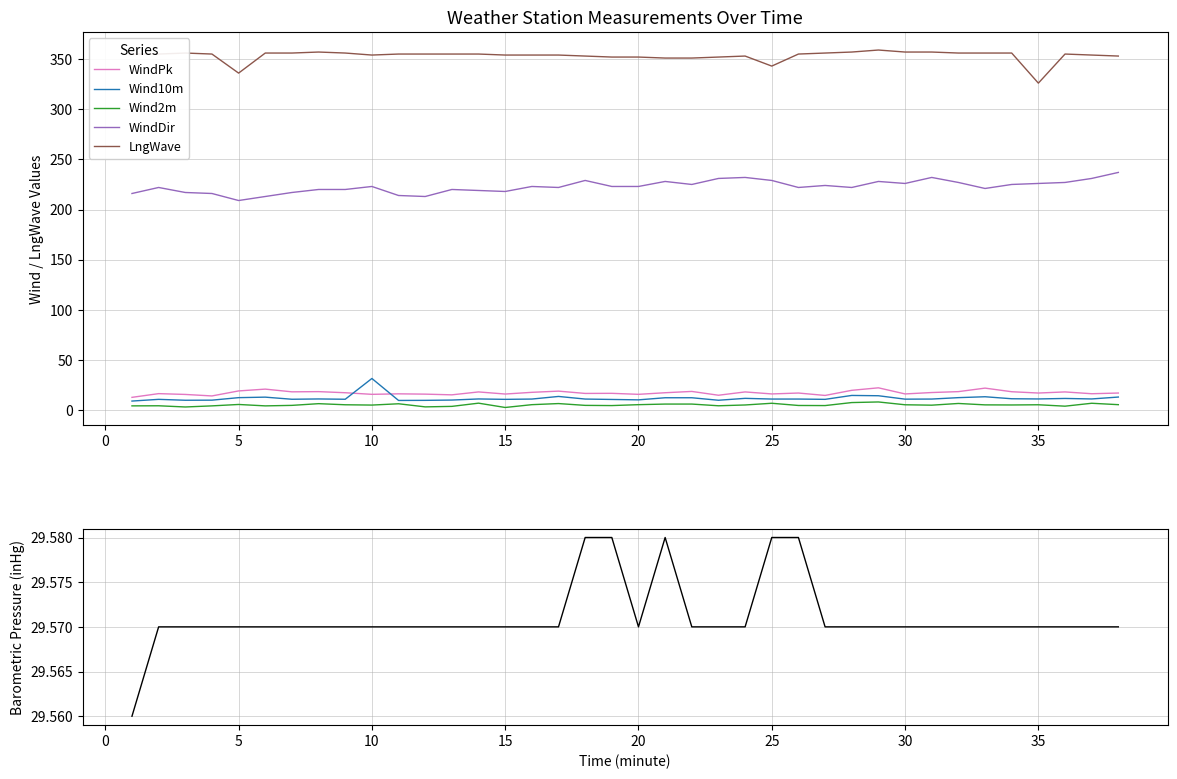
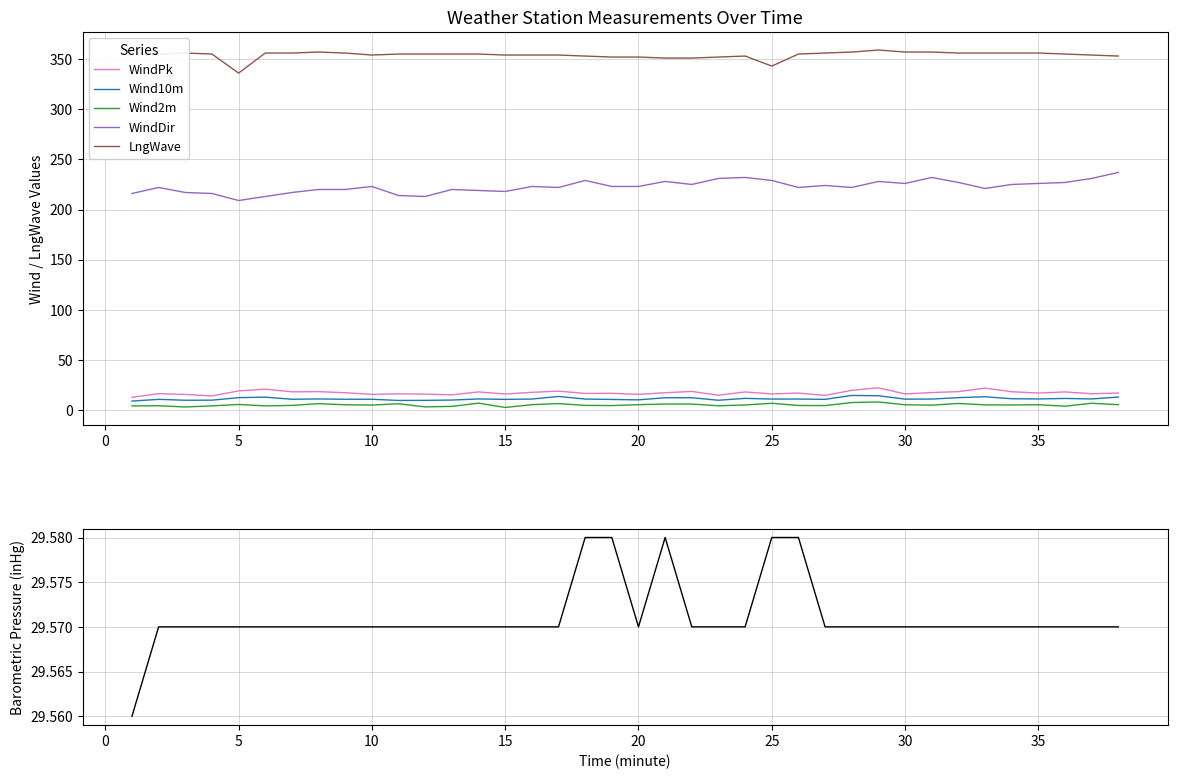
  {
    "Weather Station Measurements Over Time": {
      "WindPk": {
        "5": 19,
        "10": 16,
        "15": 16,
        "20": 16,
        "25": 16,
        "30": 16,
        "35": 17
      },
      "Wind10m": {
        "5": 13,
-       "10": 32,
+       "10": 11,
        "15": 11,
        "20": 10,
        "25": 11,
        "30": 11,
        "35": 11
      },
      "Wind2m": {
        "5": 6,
        "10": 5,
        "15": 3,
        "20": 6,
        "25": 7,
        "30": 5,
        "35": 5
      },
      "WindDir": {
        "5": 209,
        "10": 223,
        "15": 218,
        "20": 223,
        "25": 229,
        "30": 226,
        "35": 226
      },
      "LngWave": {
        "5": 336,
        "10": 354,
        "15": 354,
        "20": 352,
        "25": 343,
        "30": 357,
-       "35": 326
+       "35": 356
      }
    }
  }
